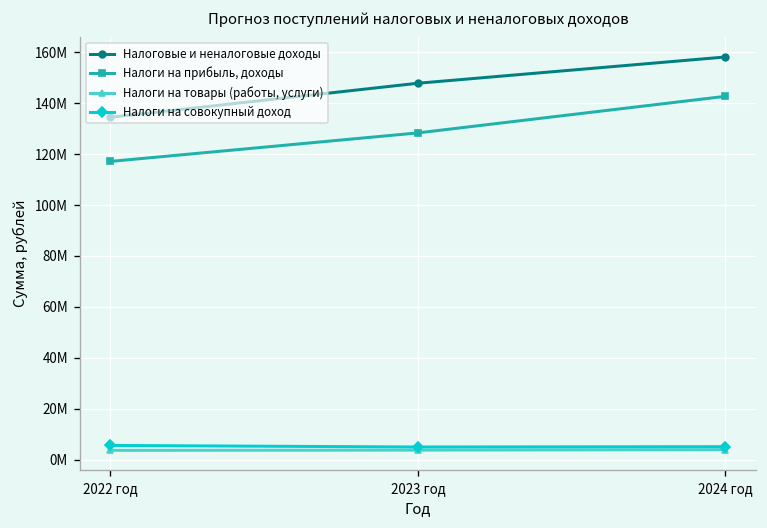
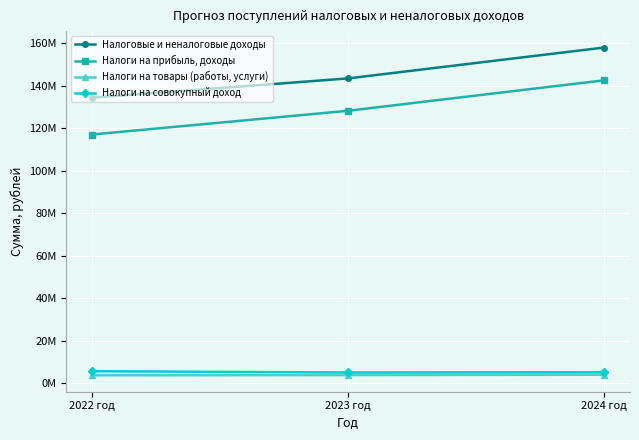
  {
    "Налоговые и неналоговые доходы": {
-     "2023 год": 148000000,
+     "2023 год": 144000000,
      "2024 год": 158000000
    },
    "Налоги на товары (работы, услуги)": {
      "2022 год": 4000000,
      "2023 год": 4000000
    }
  }
